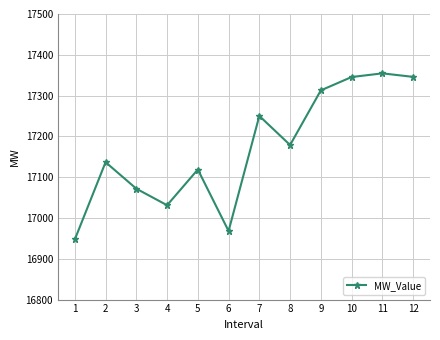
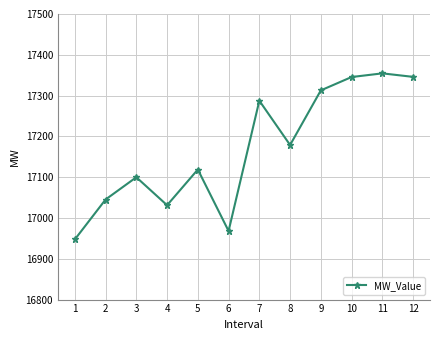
  {
    "1": 16950,
-   "2": 17140,
-   "3": 17070,
+   "2": 17050,
+   "3": 17100,
    "4": 17030,
    "5": 17120,
    "6": 16970,
-   "7": 17250,
+   "7": 17290,
    "8": 17180,
    "9": 17310,
    "10": 17350,
    "11": 17350,
    "12": 17350
  }
